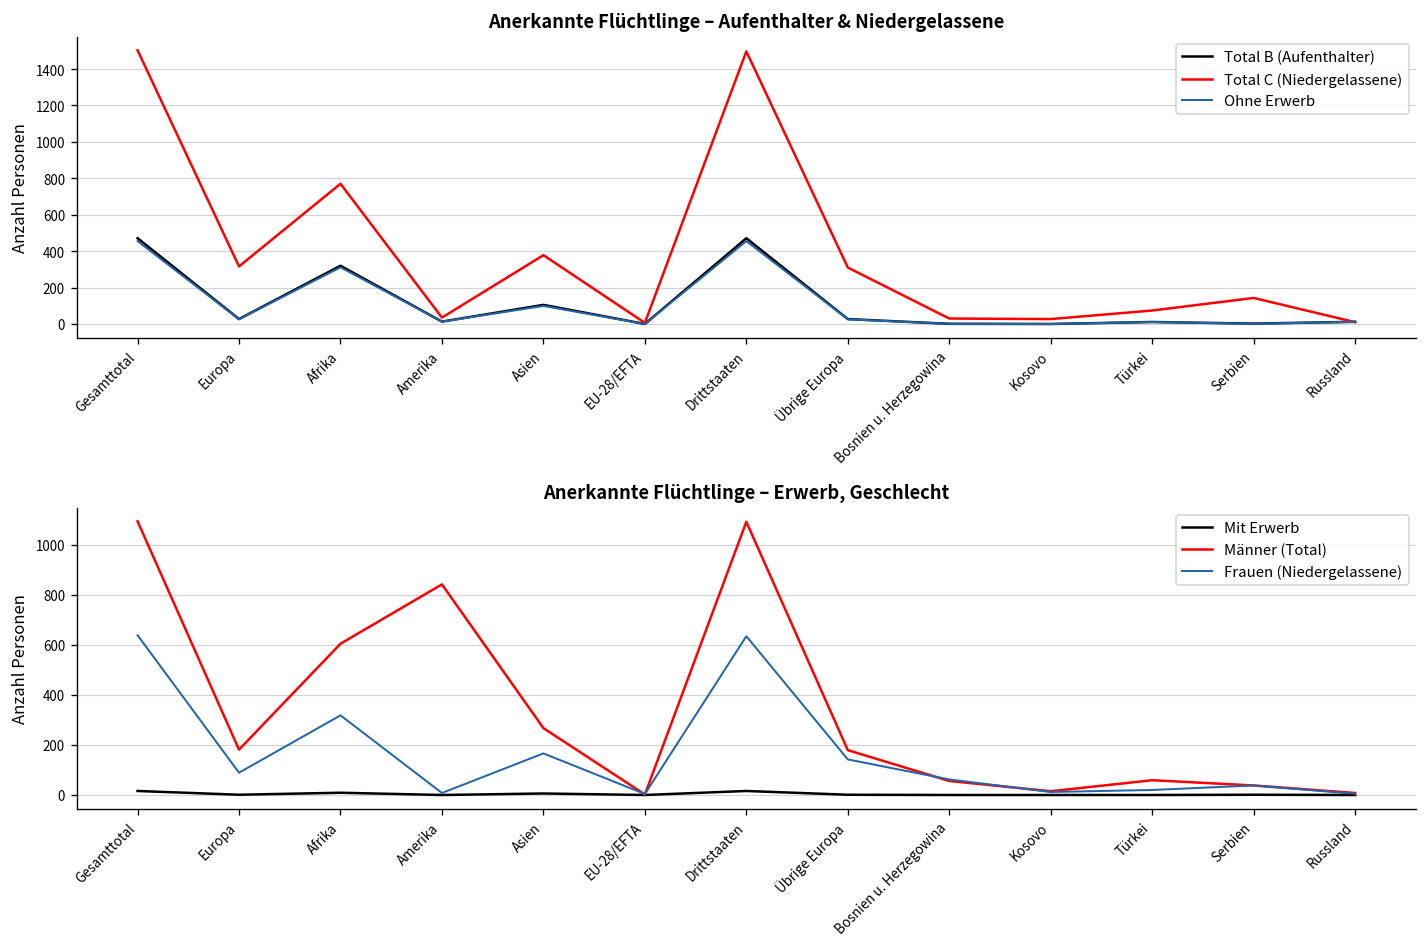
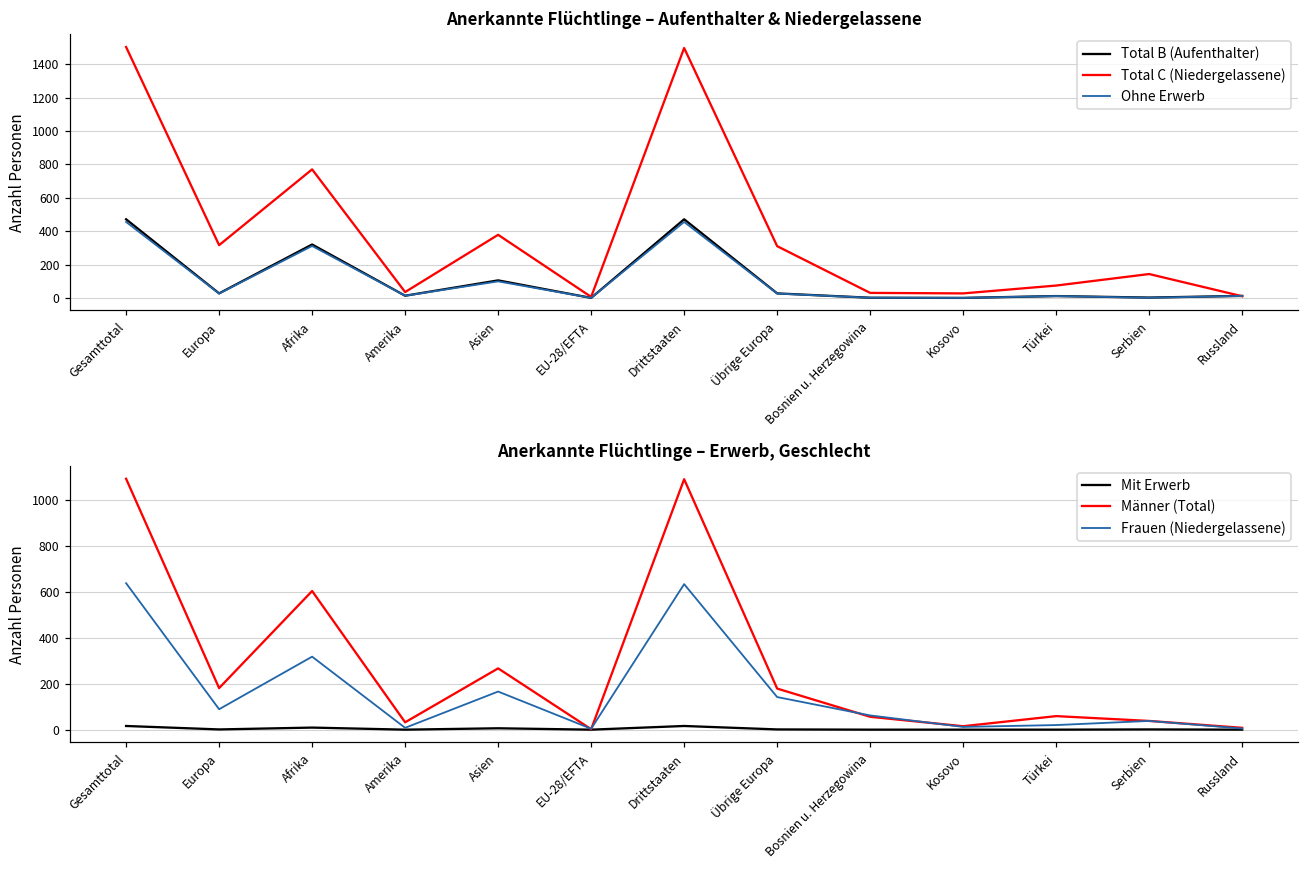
  {
    "Anerkannte Flüchtlinge – Aufenthalter & Niedergelassene": {
      "Total C (Niedergelassene)": {
        "Gesamttotal": 1500,
        "Europa": 320,
        "Afrika": 770,
        "Amerika": 40,
        "Asien": 380,
        "Drittstaaten": 1500,
        "Übrige Europa": 310,
        "Bosnien u. Herzegowina": 30,
        "Kosovo": 30,
        "Türkei": 70,
        "Serbien": 140
      }
    },
    "Anerkannte Flüchtlinge – Erwerb, Geschlecht": {
      "Mit Erwerb": {
        "Gesamttotal": 20,
        "Europa": 0,
        "Afrika": 10,
        "Asien": 10,
        "Drittstaaten": 20,
        "Übrige Europa": 0,
        "Bosnien u. Herzegowina": 0,
        "Türkei": 0,
        "Serbien": 0
      },
      "Männer (Total)": {
        "Gesamttotal": 1090,
        "Europa": 180,
        "Afrika": 600,
-       "Amerika": 840,
+       "Amerika": 30,
        "Asien": 270,
        "Drittstaaten": 1090,
        "Übrige Europa": 180,
        "Türkei": 60
      },
      "Frauen (Niedergelassene)": {
        "Gesamttotal": 640,
        "Europa": 90,
        "Afrika": 320,
        "Asien": 170,
        "Drittstaaten": 630,
        "Übrige Europa": 140,
        "Türkei": 20
      }
    }
  }
